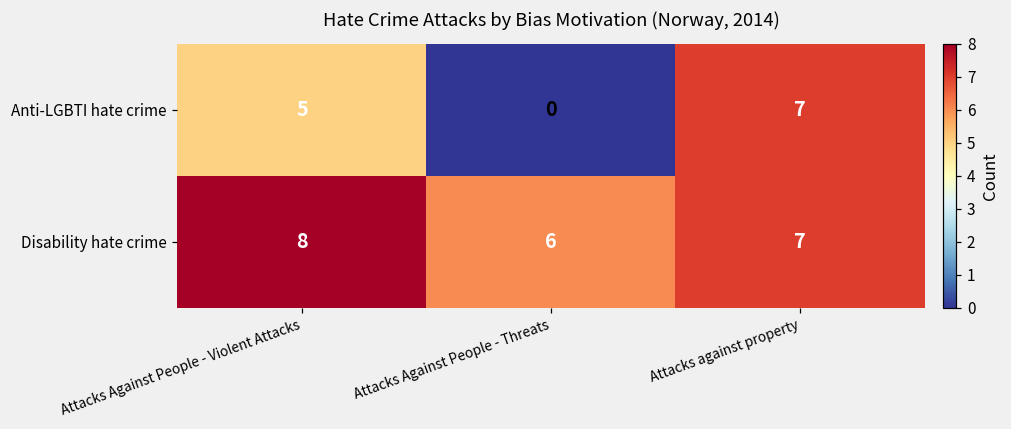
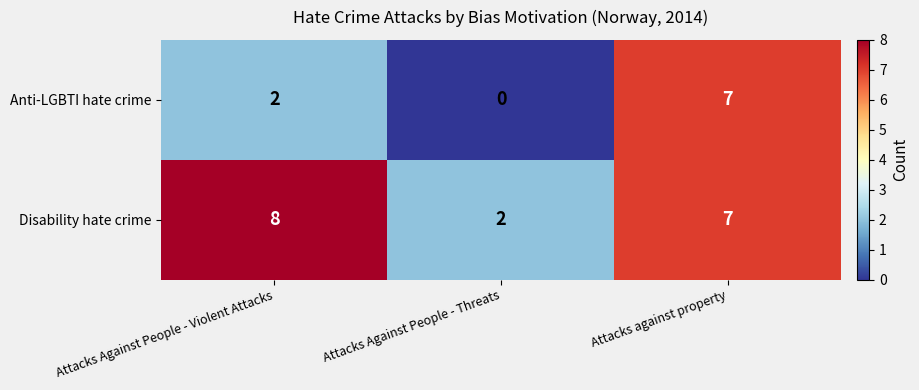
  {
    "Anti-LGBTI hate crime": {
-     "Attacks Against People - Violent Attacks": 5,
+     "Attacks Against People - Violent Attacks": 2,
      "Attacks Against People - Threats": 0,
      "Attacks against property": 7
    },
    "Disability hate crime": {
      "Attacks Against People - Violent Attacks": 8,
-     "Attacks Against People - Threats": 6,
+     "Attacks Against People - Threats": 2,
      "Attacks against property": 7
    }
  }
